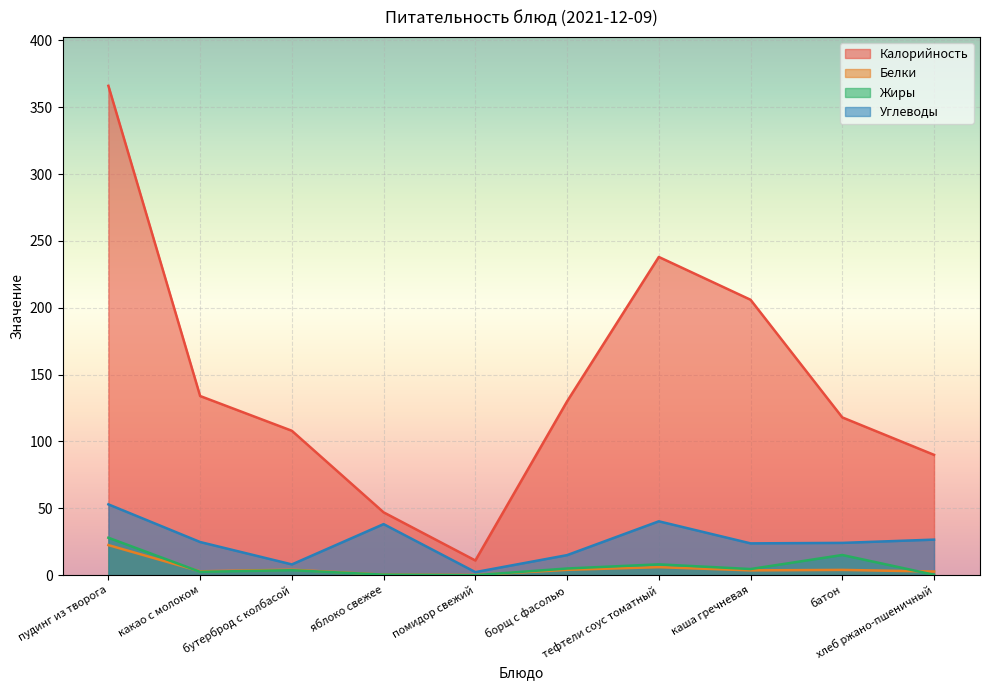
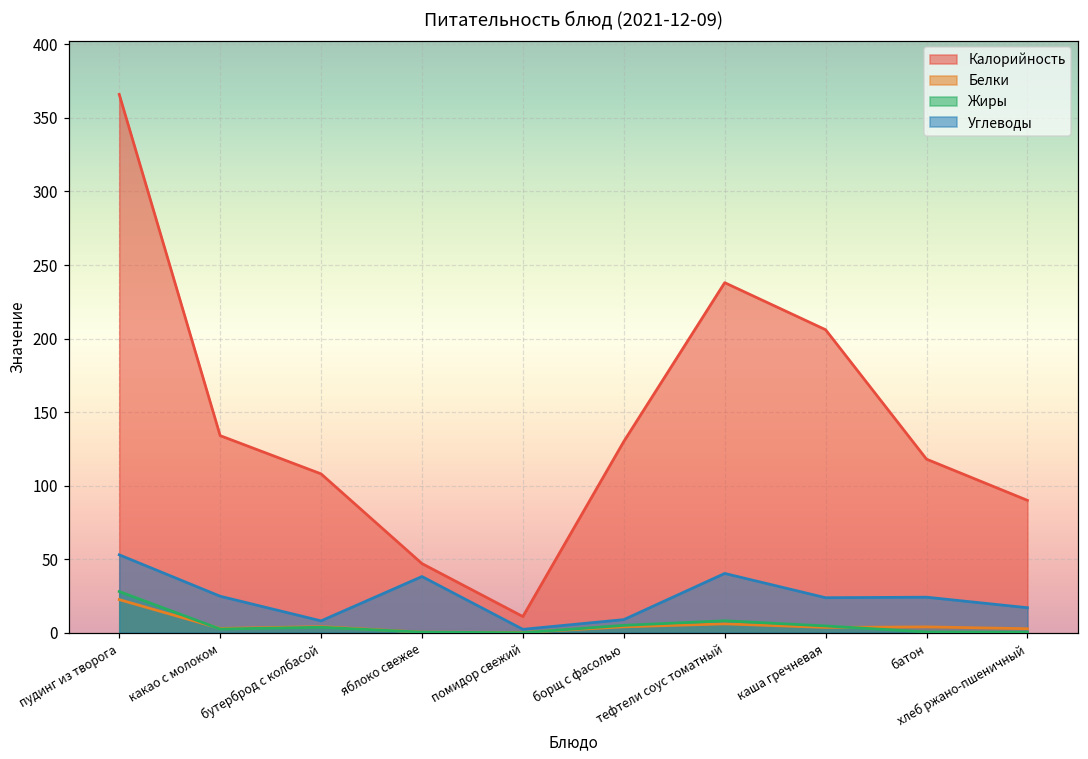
  {
    "Жиры": {
      "пудинг из творога": 28,
      "тефтели соус томатный": 8,
-     "батон": 15,
+     "батон": 1,
      "хлеб ржано-пшеничный": 0
    },
    "Углеводы": {
      "пудинг из творога": 53,
      "какао с молоком": 25,
      "бутерброд с колбасой": 8,
      "яблоко свежее": 38,
      "помидор свежий": 2,
-     "борщ с фасолью": 15,
+     "борщ с фасолью": 9,
      "тефтели соус томатный": 40,
      "каша гречневая": 24,
      "батон": 24,
-     "хлеб ржано-пшеничный": 27
+     "хлеб ржано-пшеничный": 17
    }
  }
